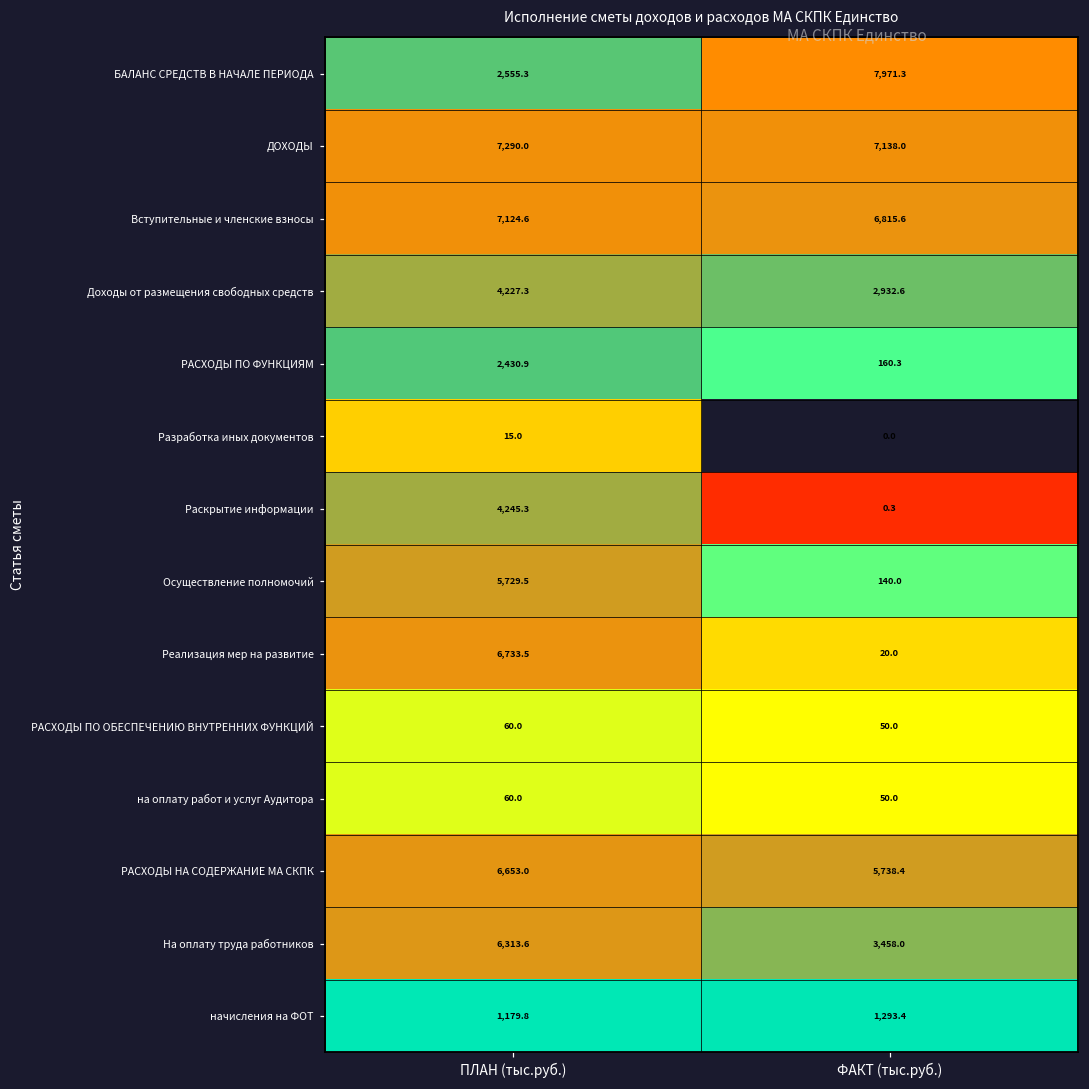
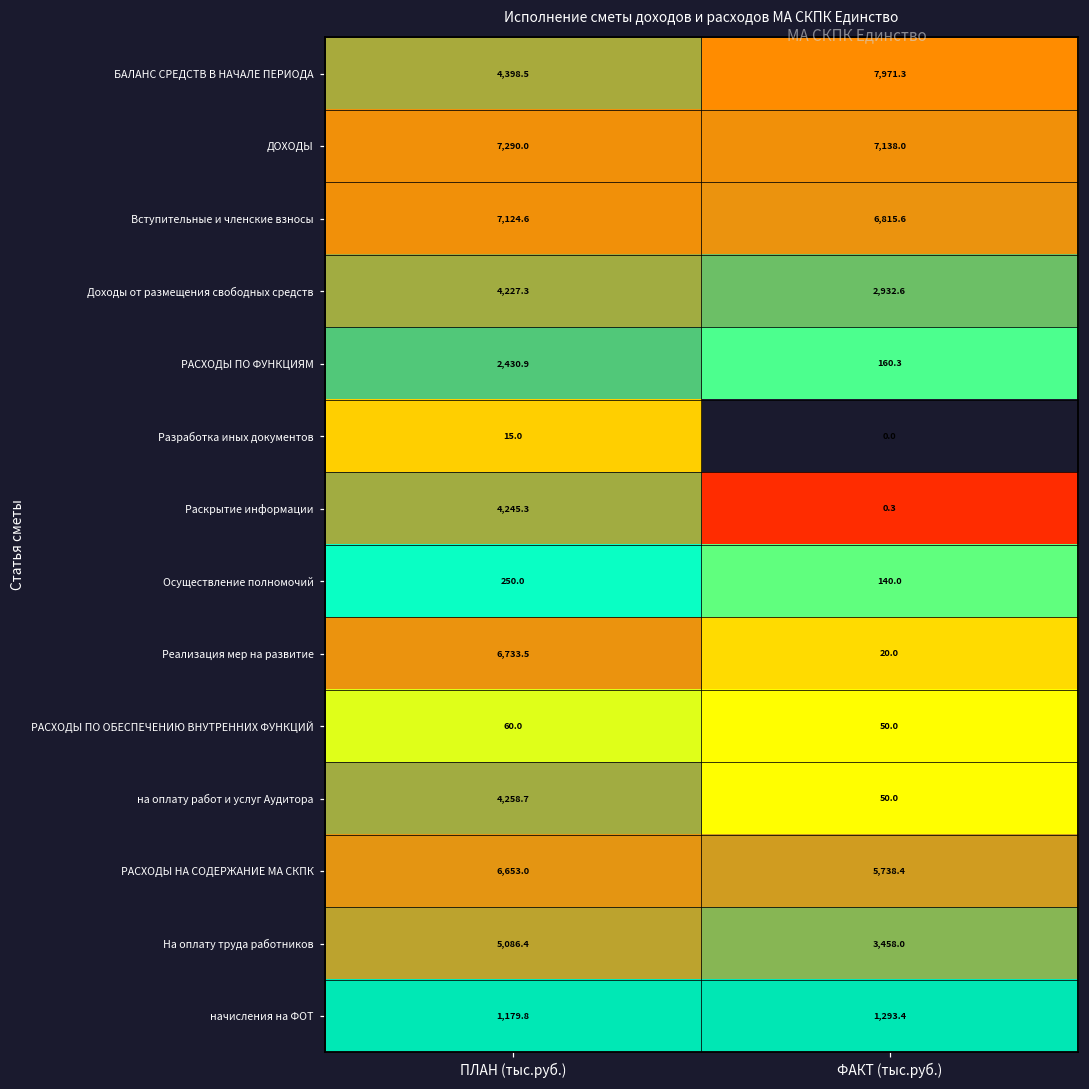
  {
    "БАЛАНС СРЕДСТВ В НАЧАЛЕ ПЕРИОДА": {
-     "ПЛАН (тыс.руб.)": "2,555.3",
+     "ПЛАН (тыс.руб.)": "4,398.5",
      "ФАКТ (тыс.руб.)": "7,971.3"
    },
    "ДОХОДЫ": {
      "ПЛАН (тыс.руб.)": "7,290.0",
      "ФАКТ (тыс.руб.)": "7,138.0"
    },
    "Вступительные и членские взносы": {
      "ПЛАН (тыс.руб.)": "7,124.6",
      "ФАКТ (тыс.руб.)": "6,815.6"
    },
    "Доходы от размещения свободных средств": {
      "ПЛАН (тыс.руб.)": "4,227.3",
      "ФАКТ (тыс.руб.)": "2,932.6"
    },
    "РАСХОДЫ ПО ФУНКЦИЯМ": {
      "ПЛАН (тыс.руб.)": "2,430.9",
      "ФАКТ (тыс.руб.)": "160.3"
    },
    "Разработка иных документов": {
      "ПЛАН (тыс.руб.)": "15.0"
    },
    "Раскрытие информации": {
      "ПЛАН (тыс.руб.)": "4,245.3",
      "ФАКТ (тыс.руб.)": "0.3"
    },
    "Осуществление полномочий": {
-     "ПЛАН (тыс.руб.)": "5,729.5",
+     "ПЛАН (тыс.руб.)": "250.0",
      "ФАКТ (тыс.руб.)": "140.0"
    },
    "Реализация мер на развитие": {
      "ПЛАН (тыс.руб.)": "6,733.5",
      "ФАКТ (тыс.руб.)": "20.0"
    },
    "РАСХОДЫ ПО ОБЕСПЕЧЕНИЮ ВНУТРЕННИХ ФУНКЦИЙ": {
      "ПЛАН (тыс.руб.)": "60.0",
      "ФАКТ (тыс.руб.)": "50.0"
    },
    "на оплату работ и услуг Аудитора": {
-     "ПЛАН (тыс.руб.)": "60.0",
+     "ПЛАН (тыс.руб.)": "4,258.7",
      "ФАКТ (тыс.руб.)": "50.0"
    },
    "РАСХОДЫ НА СОДЕРЖАНИЕ МА СКПК": {
      "ПЛАН (тыс.руб.)": "6,653.0",
      "ФАКТ (тыс.руб.)": "5,738.4"
    },
    "На оплату труда работников": {
-     "ПЛАН (тыс.руб.)": "6,313.6",
+     "ПЛАН (тыс.руб.)": "5,086.4",
      "ФАКТ (тыс.руб.)": "3,458.0"
    },
    "начисления на ФОТ": {
      "ПЛАН (тыс.руб.)": "1,179.8",
      "ФАКТ (тыс.руб.)": "1,293.4"
    }
  }
